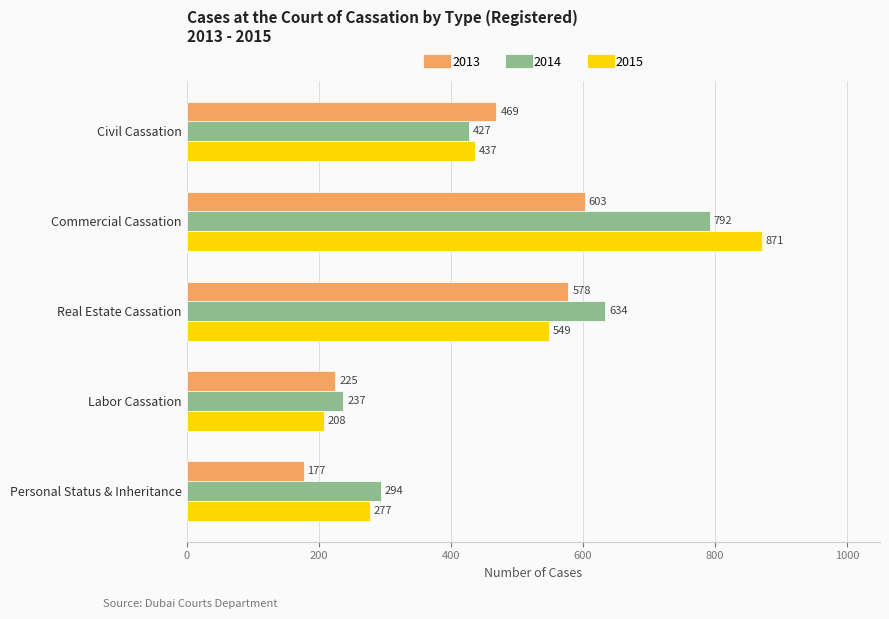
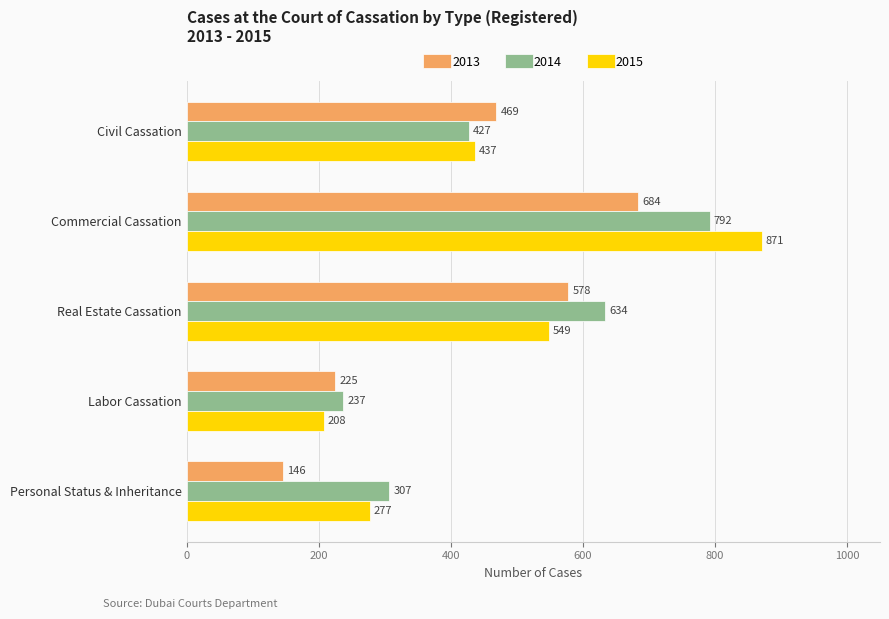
  {
    "2013": {
      "Civil Cassation": 469,
-     "Commercial Cassation": 603,
+     "Commercial Cassation": 684,
      "Real Estate Cassation": 578,
      "Labor Cassation": 225,
-     "Personal Status & Inheritance": 177
+     "Personal Status & Inheritance": 146
    },
    "2014": {
      "Civil Cassation": 427,
      "Commercial Cassation": 792,
      "Real Estate Cassation": 634,
      "Labor Cassation": 237,
-     "Personal Status & Inheritance": 294
+     "Personal Status & Inheritance": 307
    },
    "2015": {
      "Civil Cassation": 437,
      "Commercial Cassation": 871,
      "Real Estate Cassation": 549,
      "Labor Cassation": 208,
      "Personal Status & Inheritance": 277
    }
  }
